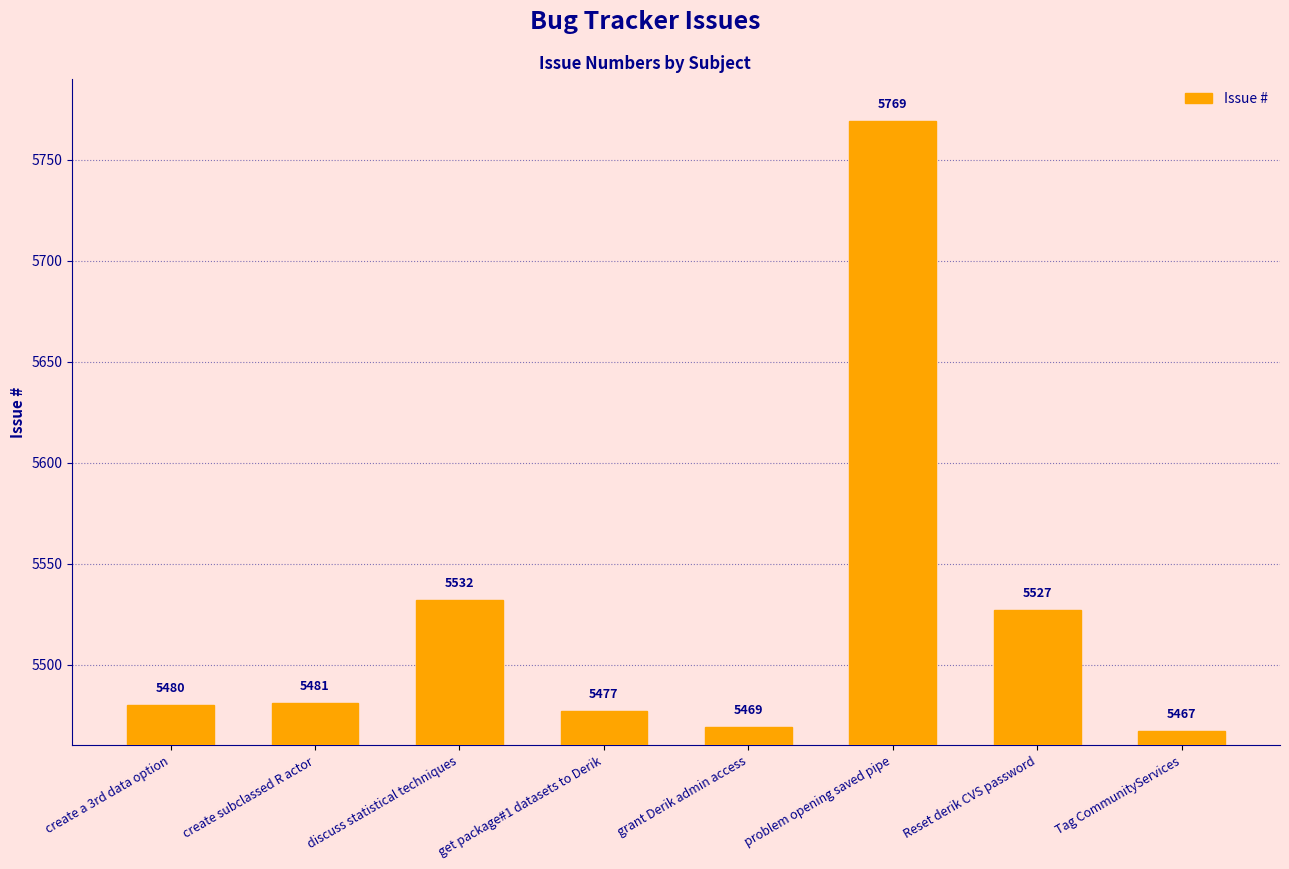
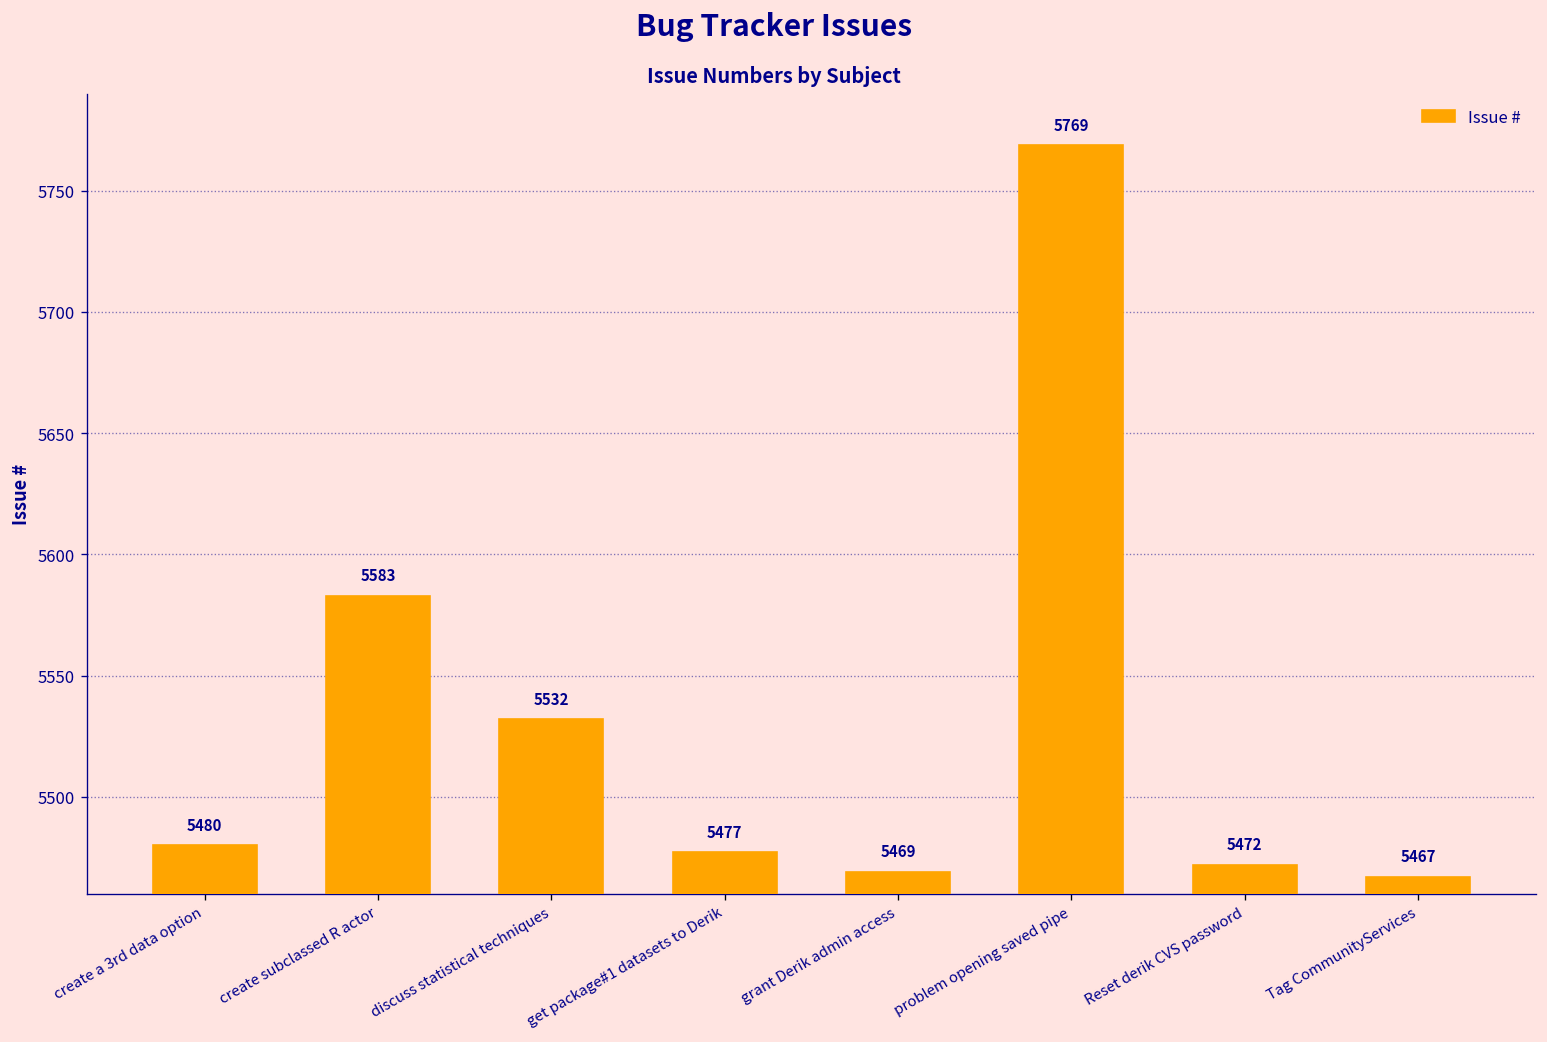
  {
    "create a 3rd data option": 5480,
-   "create subclassed R actor": 5481,
+   "create subclassed R actor": 5583,
    "discuss statistical techniques": 5532,
    "get package#1 datasets to Derik": 5477,
    "grant Derik admin access": 5469,
    "problem opening saved pipe": 5769,
-   "Reset derik CVS password": 5527,
+   "Reset derik CVS password": 5472,
    "Tag CommunityServices": 5467
  }
